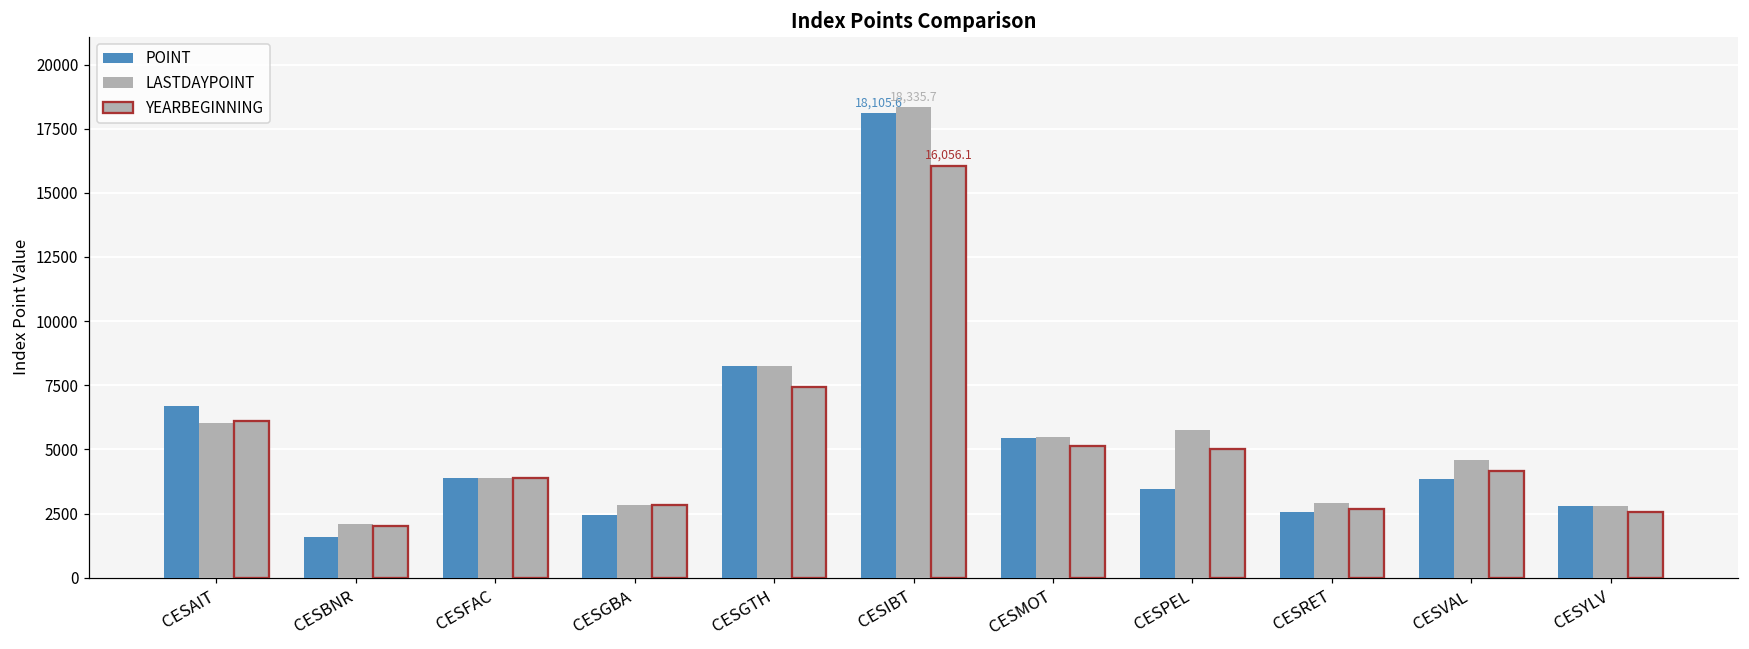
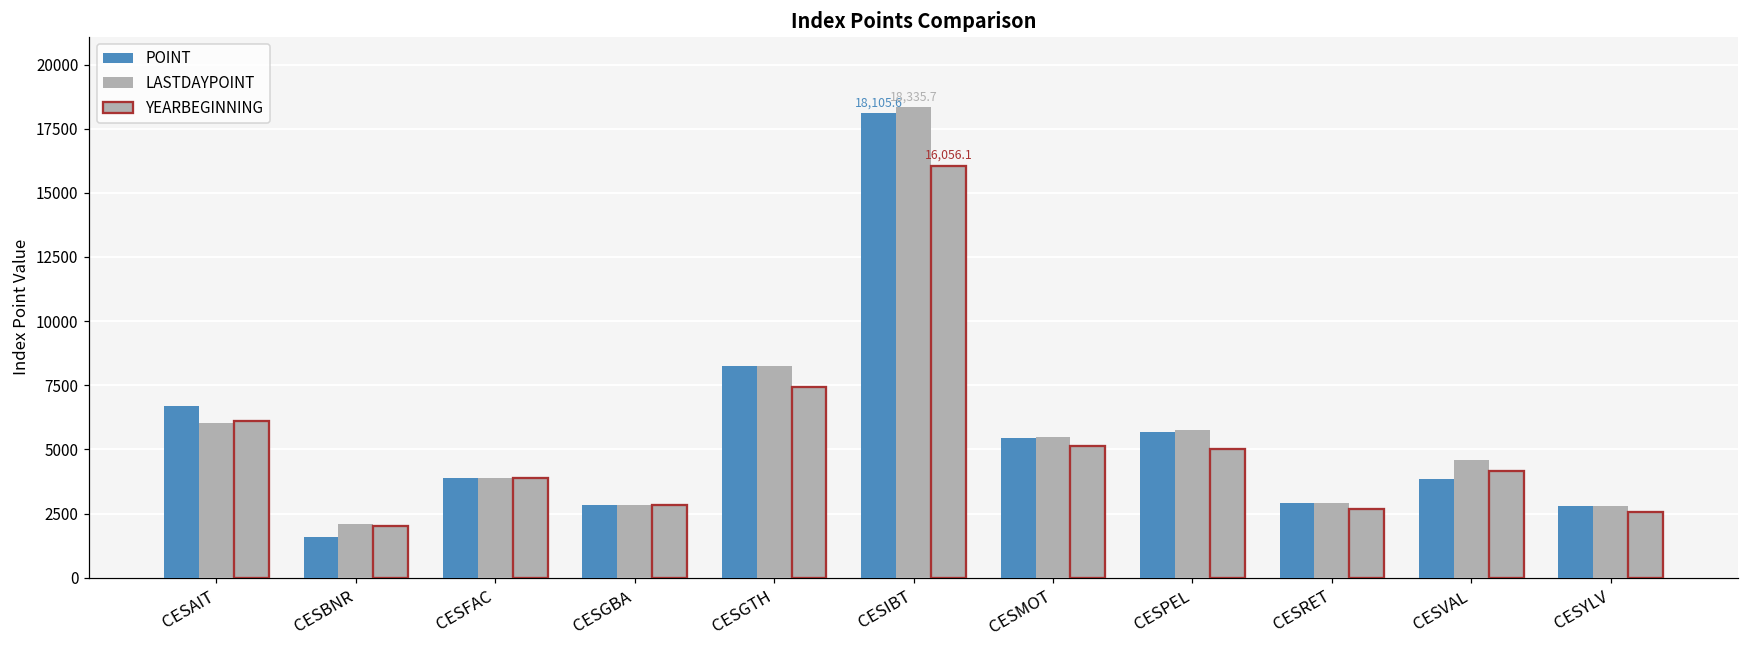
  {
    "POINT": {
      "CESAIT": 6700,
      "CESBNR": 1600,
      "CESFAC": 3900,
-     "CESGBA": 2400,
+     "CESGBA": 2800,
      "CESGTH": 8200,
      "CESMOT": 5500,
-     "CESPEL": 3500,
-     "CESRET": 2600,
+     "CESPEL": 5700,
+     "CESRET": 2900,
      "CESVAL": 3800,
      "CESYLV": 2800
    }
  }
